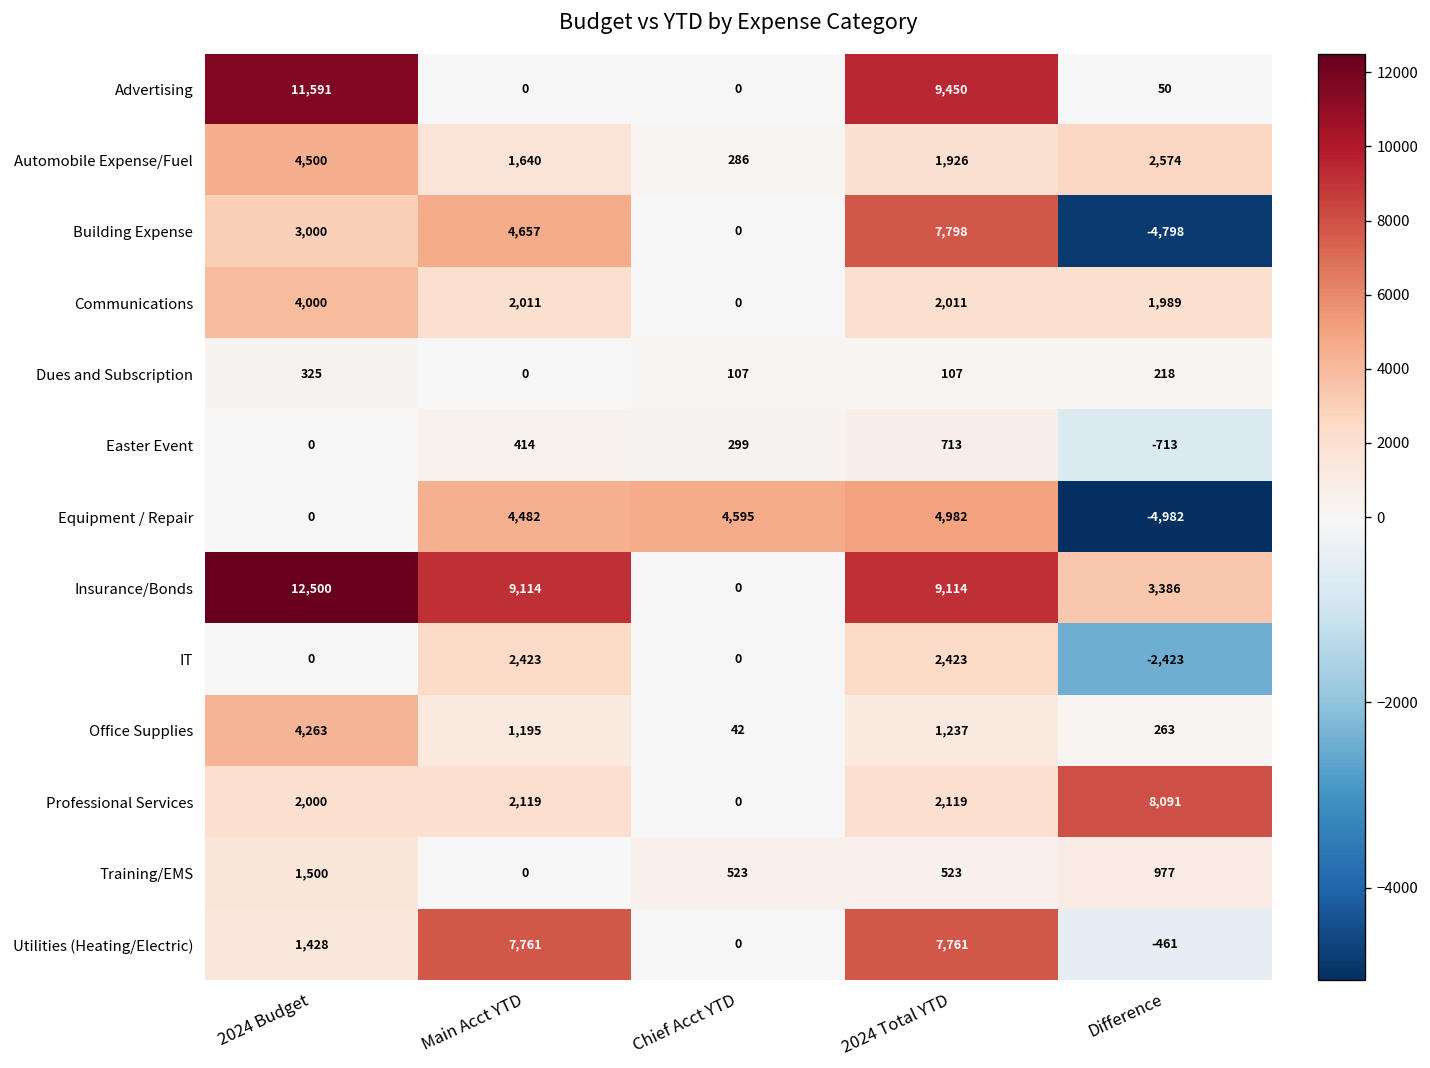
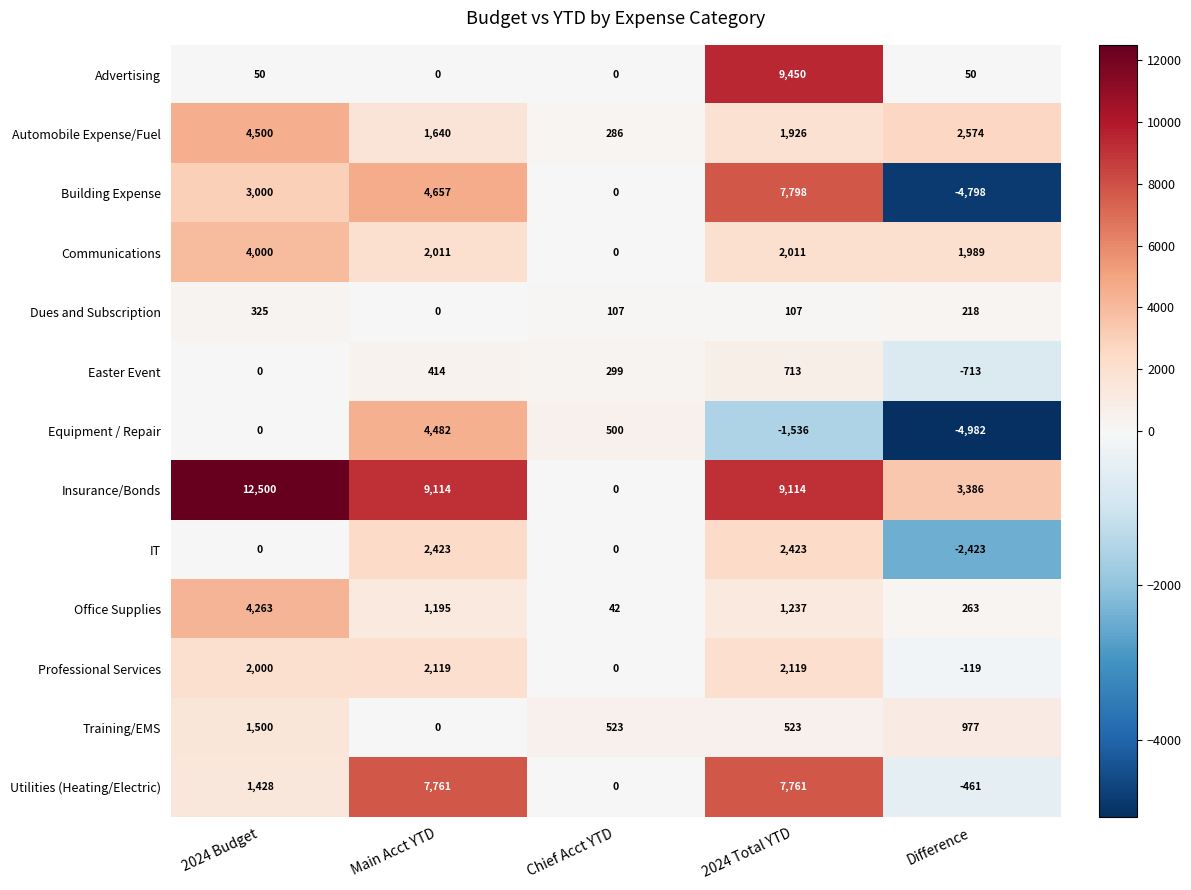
  {
    "Advertising": {
-     "2024 Budget": "11,591",
+     "2024 Budget": "50",
      "Main Acct YTD": "0",
      "Chief Acct YTD": "0",
      "2024 Total YTD": "9,450",
      "Difference": "50"
    },
    "Automobile Expense/Fuel": {
      "2024 Budget": "4,500",
      "Main Acct YTD": "1,640",
      "Chief Acct YTD": "286",
      "2024 Total YTD": "1,926",
      "Difference": "2,574"
    },
    "Building Expense": {
      "2024 Budget": "3,000",
      "Main Acct YTD": "4,657",
      "Chief Acct YTD": "0",
      "2024 Total YTD": "7,798",
      "Difference": "-4,798"
    },
    "Communications": {
      "2024 Budget": "4,000",
      "Main Acct YTD": "2,011",
      "Chief Acct YTD": "0",
      "2024 Total YTD": "2,011",
      "Difference": "1,989"
    },
    "Dues and Subscription": {
      "2024 Budget": "325",
      "Main Acct YTD": "0",
      "Chief Acct YTD": "107",
      "2024 Total YTD": "107",
      "Difference": "218"
    },
    "Easter Event": {
      "2024 Budget": "0",
      "Main Acct YTD": "414",
      "Chief Acct YTD": "299",
      "2024 Total YTD": "713",
      "Difference": "-713"
    },
    "Equipment / Repair": {
      "2024 Budget": "0",
      "Main Acct YTD": "4,482",
-     "Chief Acct YTD": "4,595",
-     "2024 Total YTD": "4,982",
+     "Chief Acct YTD": "500",
+     "2024 Total YTD": "-1,536",
      "Difference": "-4,982"
    },
    "Insurance/Bonds": {
      "2024 Budget": "12,500",
      "Main Acct YTD": "9,114",
      "Chief Acct YTD": "0",
      "2024 Total YTD": "9,114",
      "Difference": "3,386"
    },
    "IT": {
      "2024 Budget": "0",
      "Main Acct YTD": "2,423",
      "Chief Acct YTD": "0",
      "2024 Total YTD": "2,423",
      "Difference": "-2,423"
    },
    "Office Supplies": {
      "2024 Budget": "4,263",
      "Main Acct YTD": "1,195",
      "Chief Acct YTD": "42",
      "2024 Total YTD": "1,237",
      "Difference": "263"
    },
    "Professional Services": {
      "2024 Budget": "2,000",
      "Main Acct YTD": "2,119",
      "Chief Acct YTD": "0",
      "2024 Total YTD": "2,119",
-     "Difference": "8,091"
+     "Difference": "-119"
    },
    "Training/EMS": {
      "2024 Budget": "1,500",
      "Main Acct YTD": "0",
      "Chief Acct YTD": "523",
      "2024 Total YTD": "523",
      "Difference": "977"
    },
    "Utilities (Heating/Electric)": {
      "2024 Budget": "1,428",
      "Main Acct YTD": "7,761",
      "Chief Acct YTD": "0",
      "2024 Total YTD": "7,761",
      "Difference": "-461"
    }
  }
